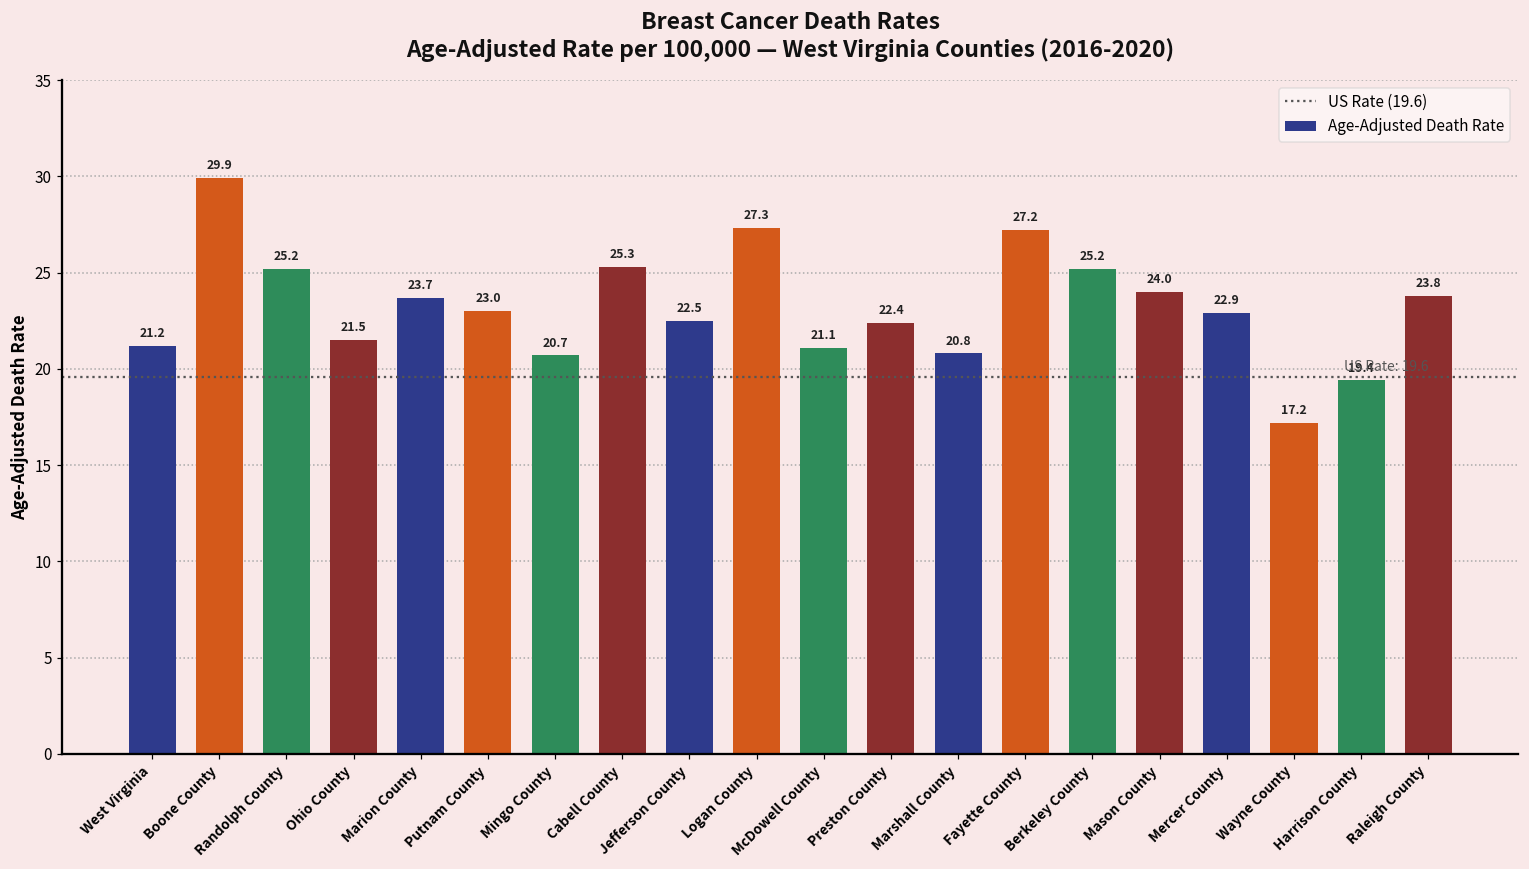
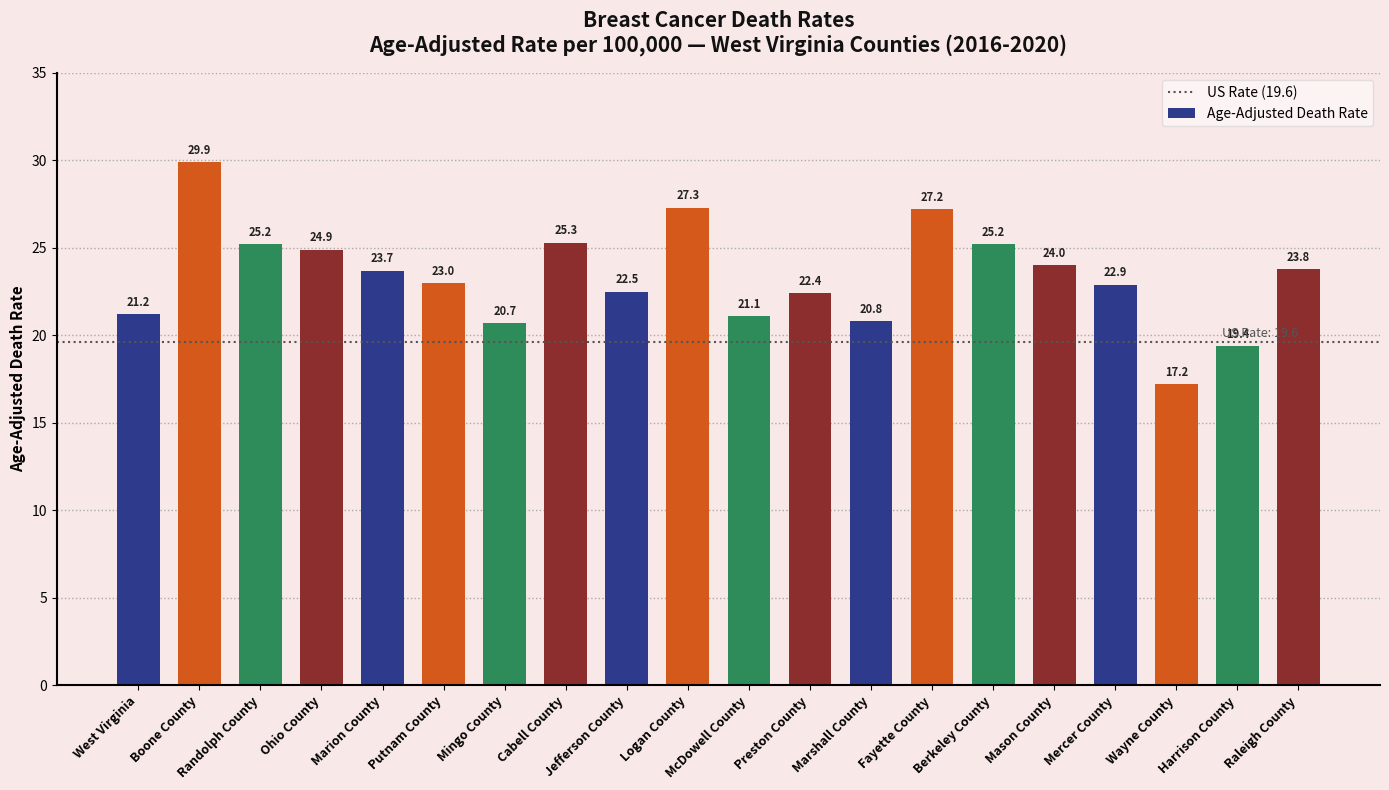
  {
    "West Virginia": 21.2,
    "Boone County": 29.9,
    "Randolph County": 25.2,
-   "Ohio County": 21.5,
+   "Ohio County": 24.9,
    "Marion County": 23.7,
    "Putnam County": 23.0,
    "Mingo County": 20.7,
    "Cabell County": 25.3,
    "Jefferson County": 22.5,
    "Logan County": 27.3,
    "McDowell County": 21.1,
    "Preston County": 22.4,
    "Marshall County": 20.8,
    "Fayette County": 27.2,
    "Berkeley County": 25.2,
    "Mason County": 24.0,
    "Mercer County": 22.9,
    "Wayne County": 17.2,
    "Raleigh County": 23.8
  }
